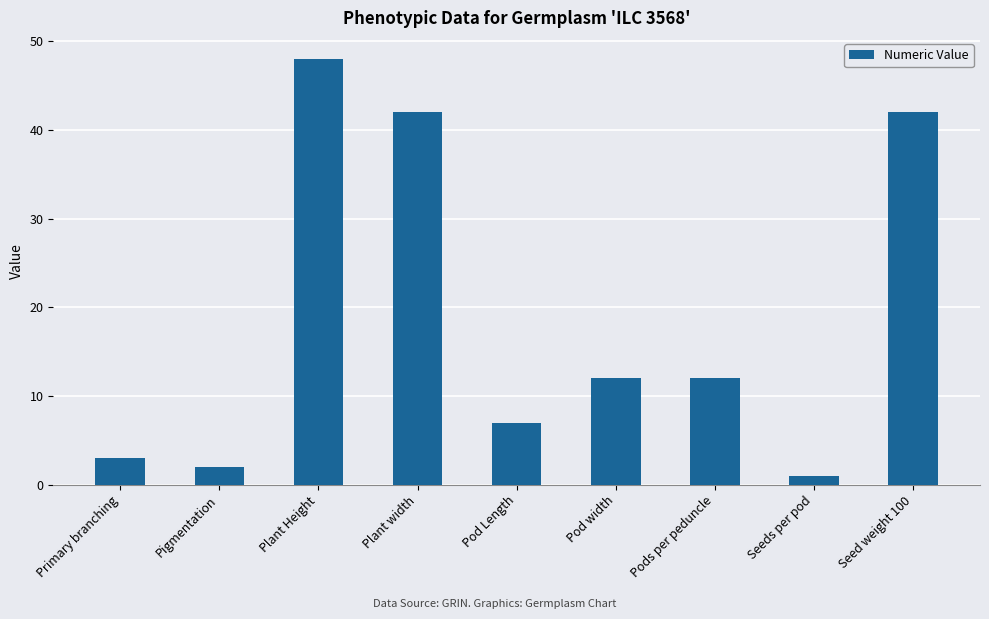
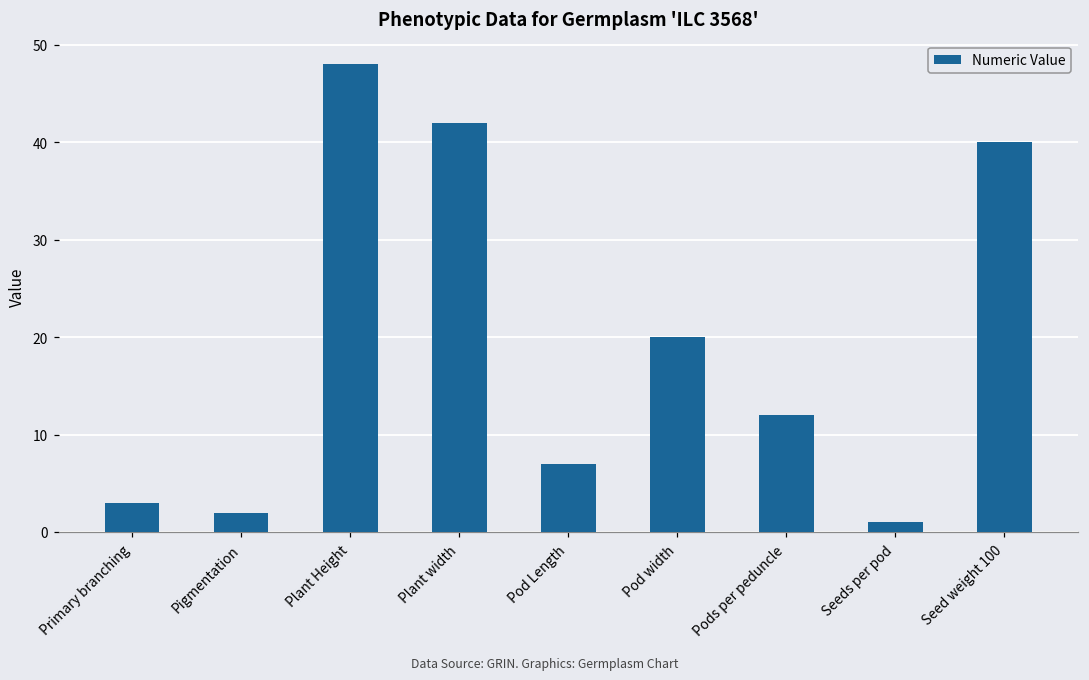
  {
    "Primary branching": 3,
    "Pigmentation": 2,
    "Plant Height": 48,
    "Plant width": 42,
    "Pod Length": 7,
-   "Pod width": 12,
+   "Pod width": 20,
    "Pods per peduncle": 12,
    "Seeds per pod": 1,
-   "Seed weight 100": 42
+   "Seed weight 100": 40
  }
